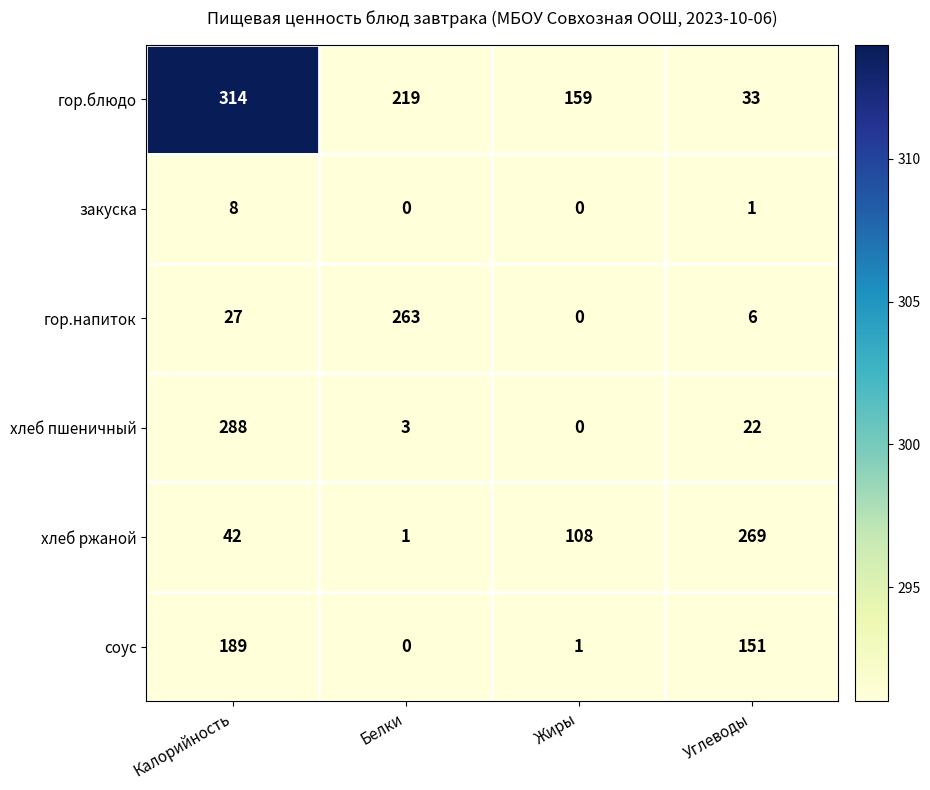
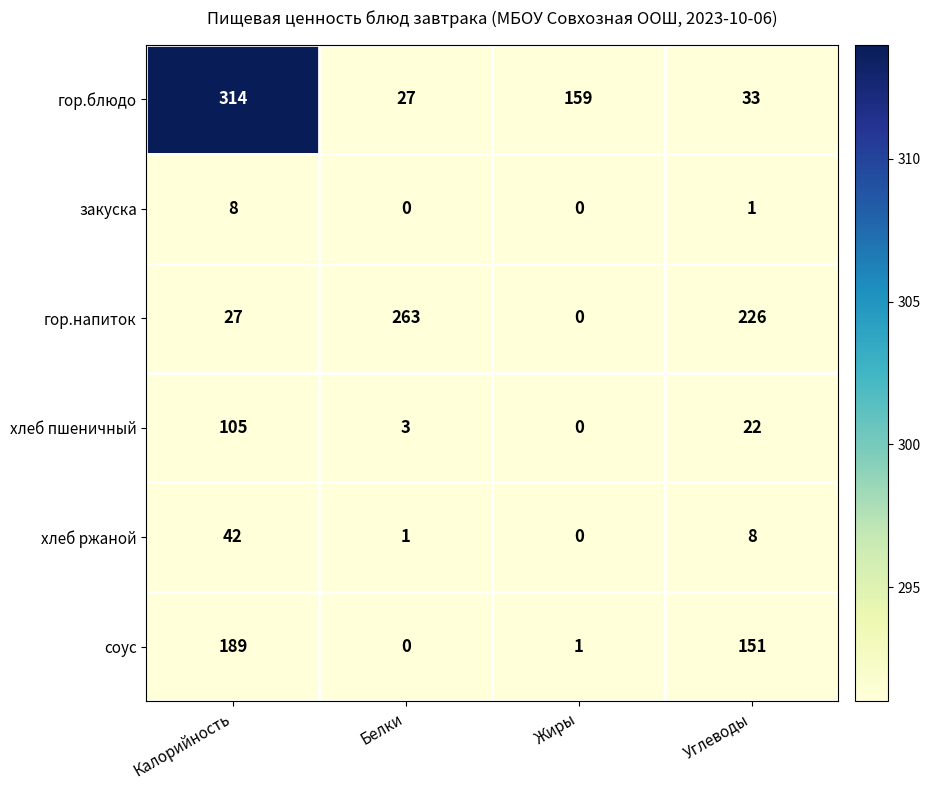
  {
    "гор.блюдо": {
      "Калорийность": 314,
-     "Белки": 219,
+     "Белки": 27,
      "Жиры": 159,
      "Углеводы": 33
    },
    "закуска": {
      "Калорийность": 8,
      "Белки": 0,
      "Жиры": 0,
      "Углеводы": 1
    },
    "гор.напиток": {
      "Калорийность": 27,
      "Белки": 263,
      "Жиры": 0,
-     "Углеводы": 6
+     "Углеводы": 226
    },
    "хлеб пшеничный": {
-     "Калорийность": 288,
+     "Калорийность": 105,
      "Белки": 3,
      "Жиры": 0,
      "Углеводы": 22
    },
    "хлеб ржаной": {
      "Калорийность": 42,
      "Белки": 1,
-     "Жиры": 108,
-     "Углеводы": 269
+     "Жиры": 0,
+     "Углеводы": 8
    },
    "соус": {
      "Калорийность": 189,
      "Белки": 0,
      "Жиры": 1,
      "Углеводы": 151
    }
  }
